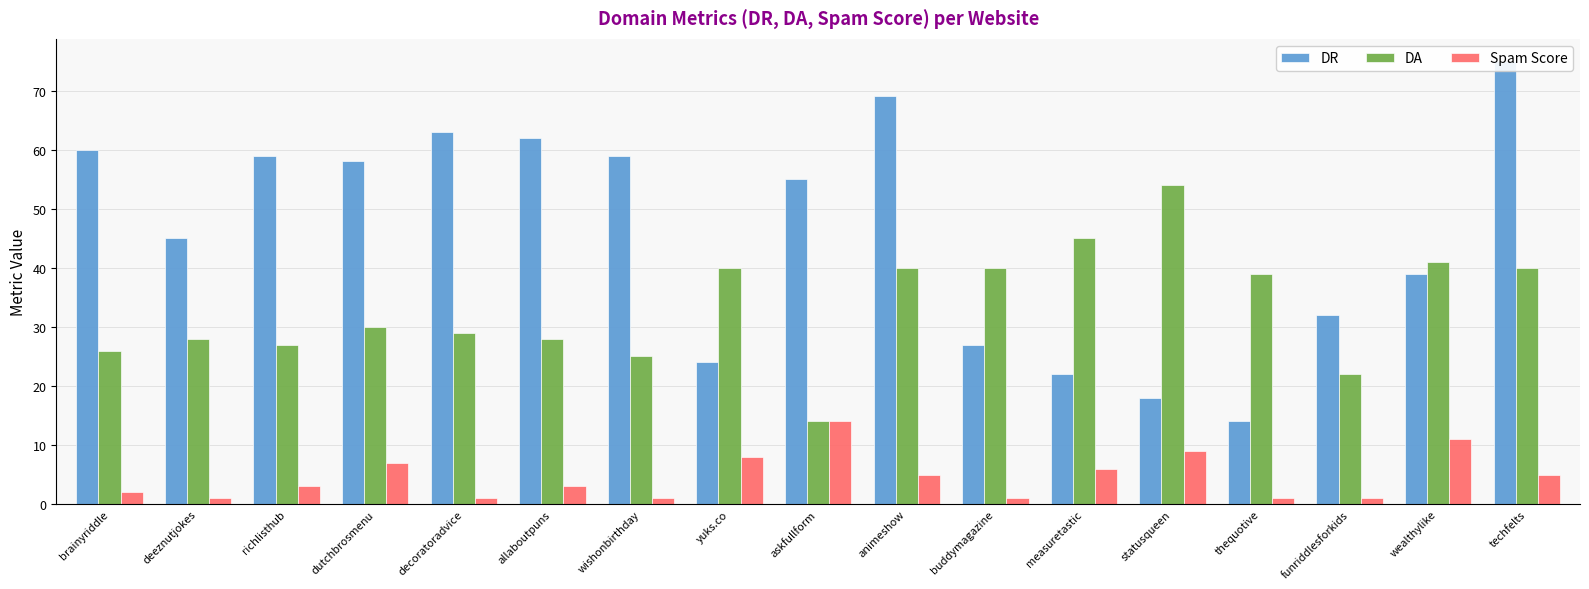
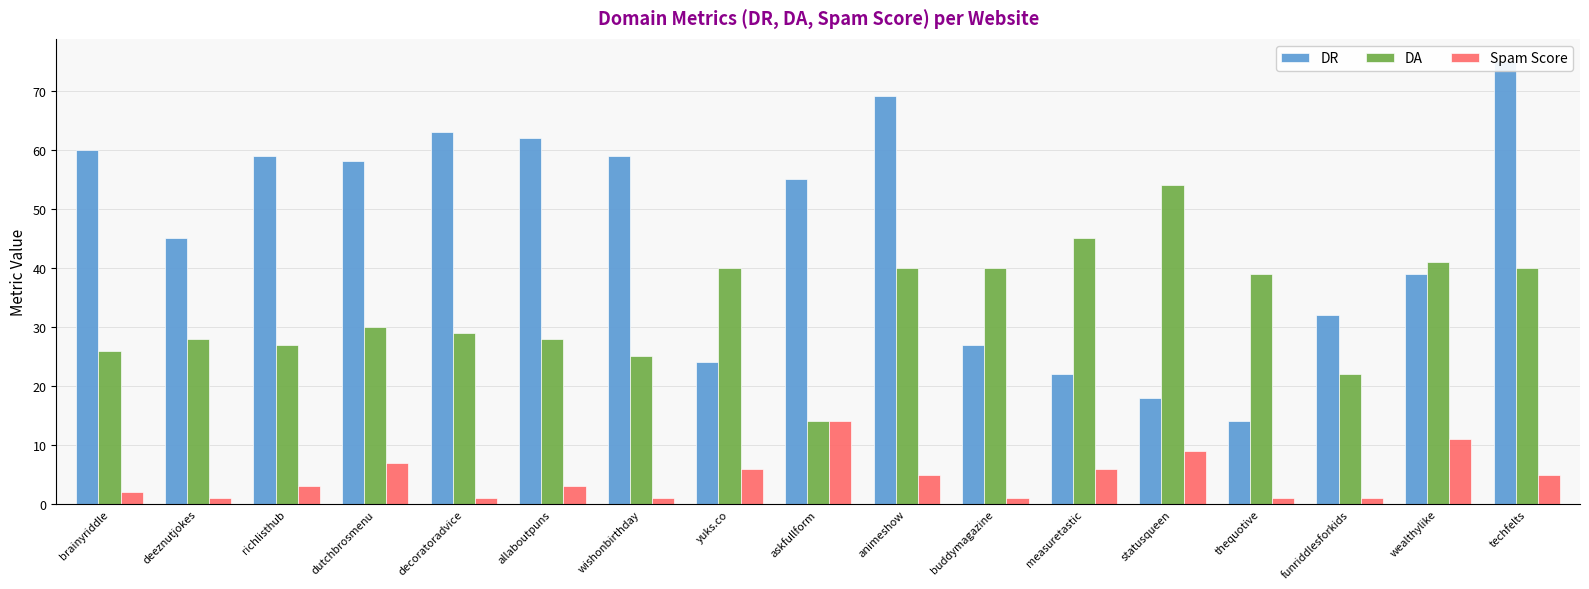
  {
    "DR": {
      "brainyriddle": 60,
      "deeznutjokes": 45,
      "richlisthub": 59,
      "dutchbrosmenu": 58,
      "decoratoradvice": 63,
      "allaboutpuns": 62,
      "wishonbirthday": 59,
      "yuks.co": 24,
      "askfullform": 55,
      "animeshow": 69,
      "buddymagazine": 27,
      "measuretastic": 22,
      "statusqueen": 18,
      "thequotive": 14,
      "funriddlesforkids": 32,
      "wealthylike": 39
    },
    "DA": {
      "brainyriddle": 26,
      "deeznutjokes": 28,
      "richlisthub": 27,
      "dutchbrosmenu": 30,
      "decoratoradvice": 29,
      "allaboutpuns": 28,
      "wishonbirthday": 25,
      "yuks.co": 40,
      "askfullform": 14,
      "animeshow": 40,
      "buddymagazine": 40,
      "measuretastic": 45,
      "statusqueen": 54,
      "thequotive": 39,
      "funriddlesforkids": 22,
      "wealthylike": 41,
      "techfelts": 40
    },
    "Spam Score": {
      "brainyriddle": 2,
      "deeznutjokes": 1,
      "richlisthub": 3,
      "dutchbrosmenu": 7,
      "decoratoradvice": 1,
      "allaboutpuns": 3,
      "wishonbirthday": 1,
-     "yuks.co": 8,
+     "yuks.co": 6,
      "askfullform": 14,
      "animeshow": 5,
      "buddymagazine": 1,
      "measuretastic": 6,
      "statusqueen": 9,
      "thequotive": 1,
      "funriddlesforkids": 1,
      "wealthylike": 11,
      "techfelts": 5
    }
  }
